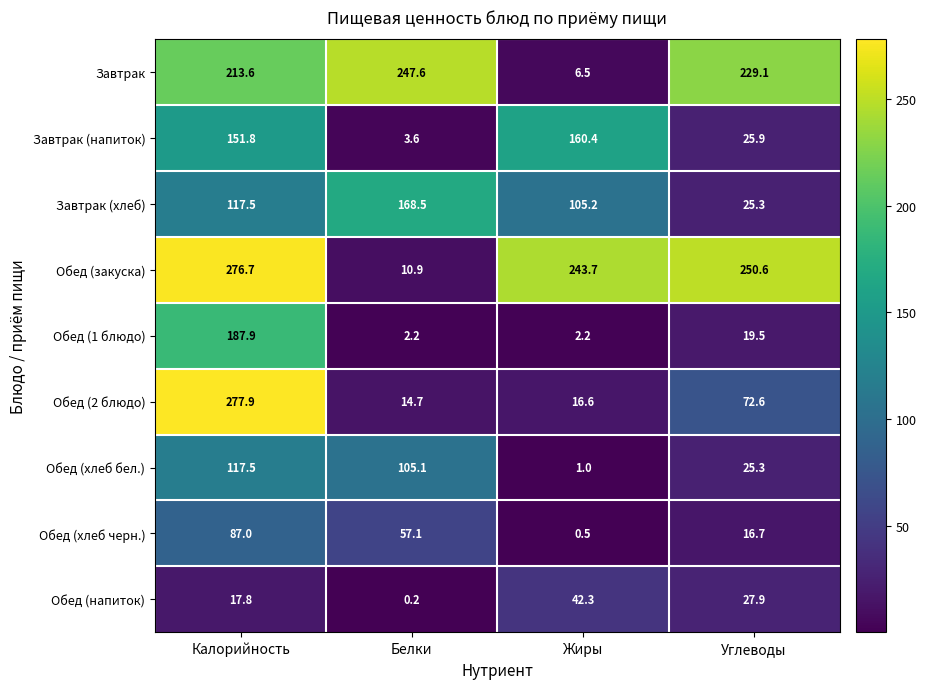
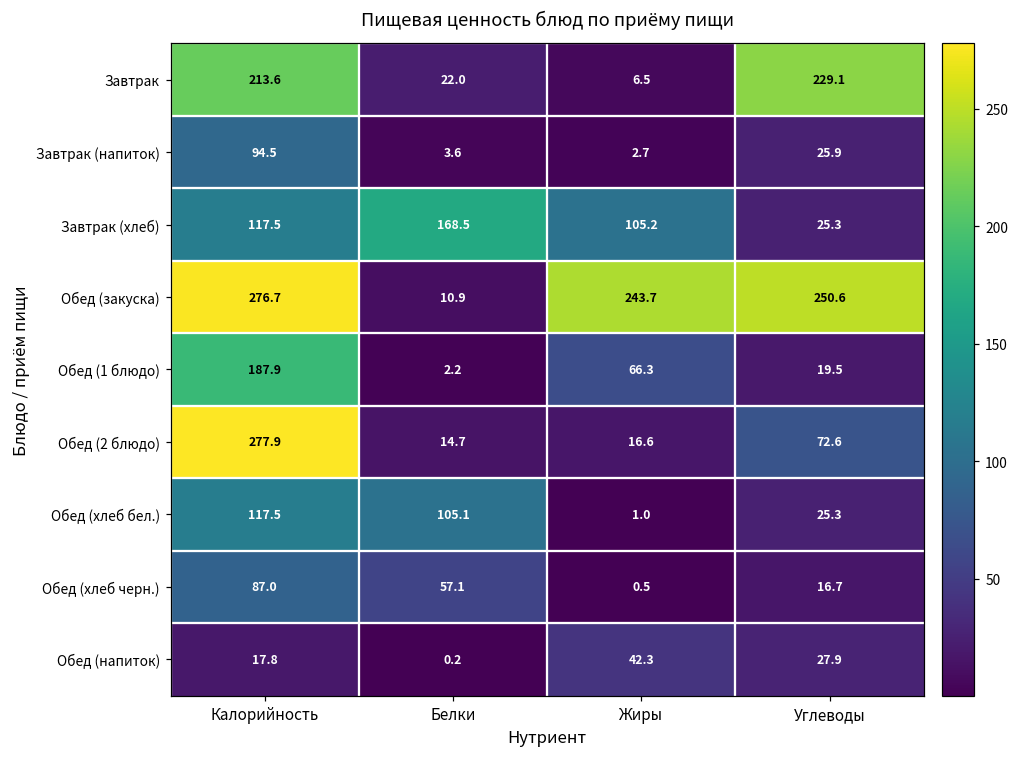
  {
    "Завтрак": {
      "Калорийность": 213.6,
-     "Белки": 247.6,
+     "Белки": 22.0,
      "Жиры": 6.5,
      "Углеводы": 229.1
    },
    "Завтрак (напиток)": {
-     "Калорийность": 151.8,
+     "Калорийность": 94.5,
      "Белки": 3.6,
-     "Жиры": 160.4,
+     "Жиры": 2.7,
      "Углеводы": 25.9
    },
    "Завтрак (хлеб)": {
      "Калорийность": 117.5,
      "Белки": 168.5,
      "Жиры": 105.2,
      "Углеводы": 25.3
    },
    "Обед (закуска)": {
      "Калорийность": 276.7,
      "Белки": 10.9,
      "Жиры": 243.7,
      "Углеводы": 250.6
    },
    "Обед (1 блюдо)": {
      "Калорийность": 187.9,
      "Белки": 2.2,
-     "Жиры": 2.2,
+     "Жиры": 66.3,
      "Углеводы": 19.5
    },
    "Обед (2 блюдо)": {
      "Калорийность": 277.9,
      "Белки": 14.7,
      "Жиры": 16.6,
      "Углеводы": 72.6
    },
    "Обед (хлеб бел.)": {
      "Калорийность": 117.5,
      "Белки": 105.1,
      "Жиры": 1.0,
      "Углеводы": 25.3
    },
    "Обед (хлеб черн.)": {
      "Калорийность": 87.0,
      "Белки": 57.1,
      "Жиры": 0.5,
      "Углеводы": 16.7
    },
    "Обед (напиток)": {
      "Калорийность": 17.8,
      "Белки": 0.2,
      "Жиры": 42.3,
      "Углеводы": 27.9
    }
  }
